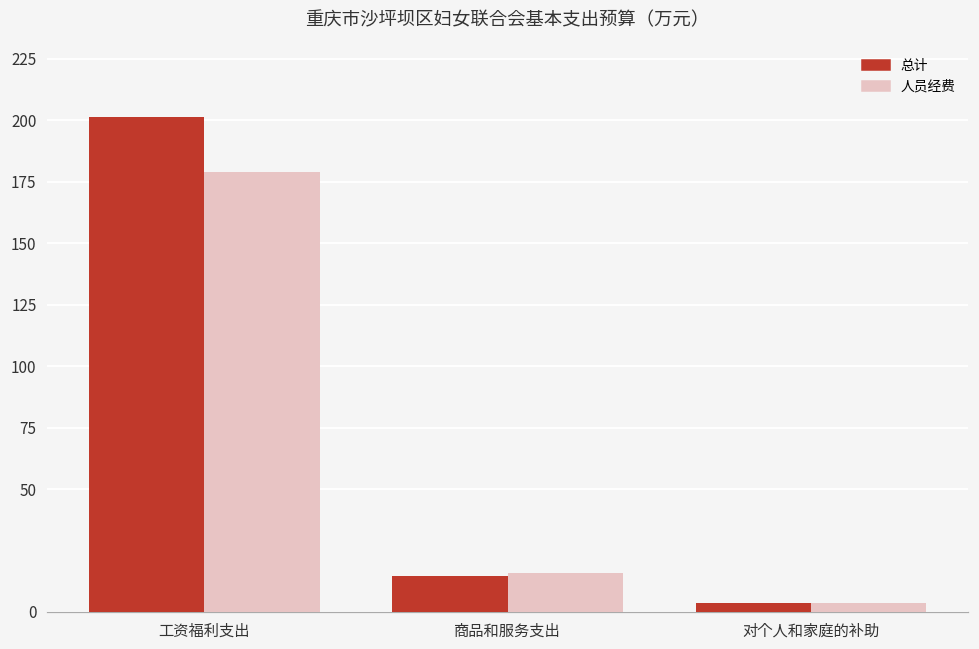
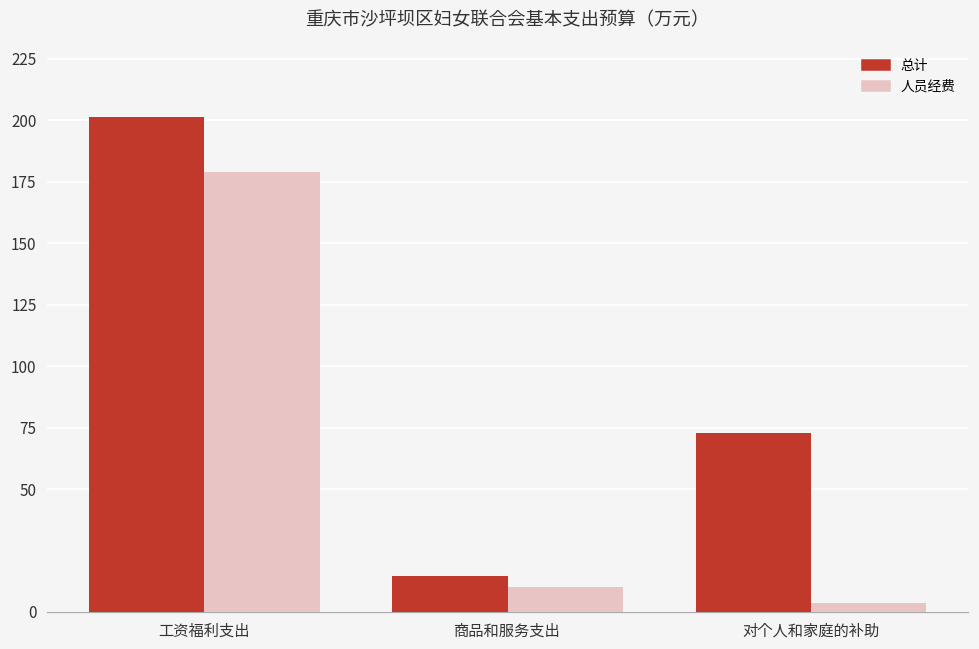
  {
    "总计": {
      "工资福利支出": 201,
      "商品和服务支出": 15,
-     "对个人和家庭的补助": 4
+     "对个人和家庭的补助": 73
    },
    "人员经费": {
      "工资福利支出": 179,
-     "商品和服务支出": 16,
+     "商品和服务支出": 10,
      "对个人和家庭的补助": 4
    }
  }
